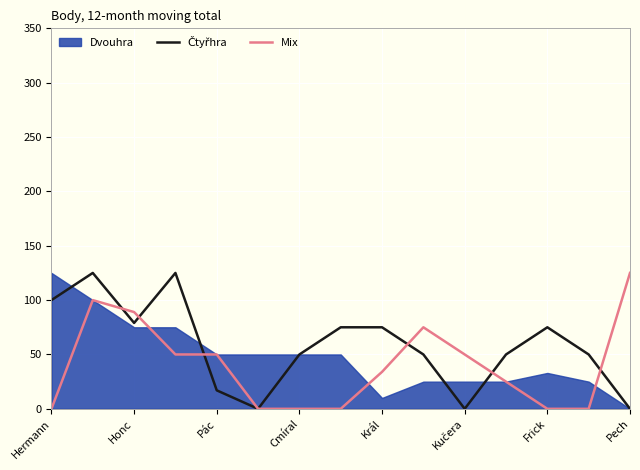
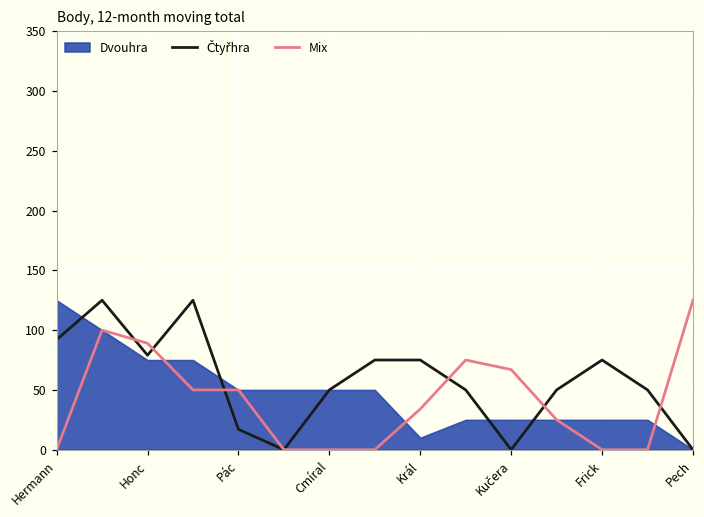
  {
    "Čtyřhra": {
-     "Hermann": 100,
+     "Hermann": 92,
      "Honc": 79,
      "Pác": 17,
      "Král": 75,
      "Kučera": 0,
      "Frick": 75
    },
    "Dvouhra": {
      "Hermann": 125,
      "Honc": 75,
      "Král": 10,
      "Kučera": 25,
-     "Frick": 33
+     "Frick": 25
    },
    "Mix": {
      "Hermann": 0,
      "Honc": 89,
      "Cmíral": 0,
      "Král": 34,
-     "Kučera": 50,
+     "Kučera": 67,
      "Frick": 0,
      "Pech": 125
    }
  }
